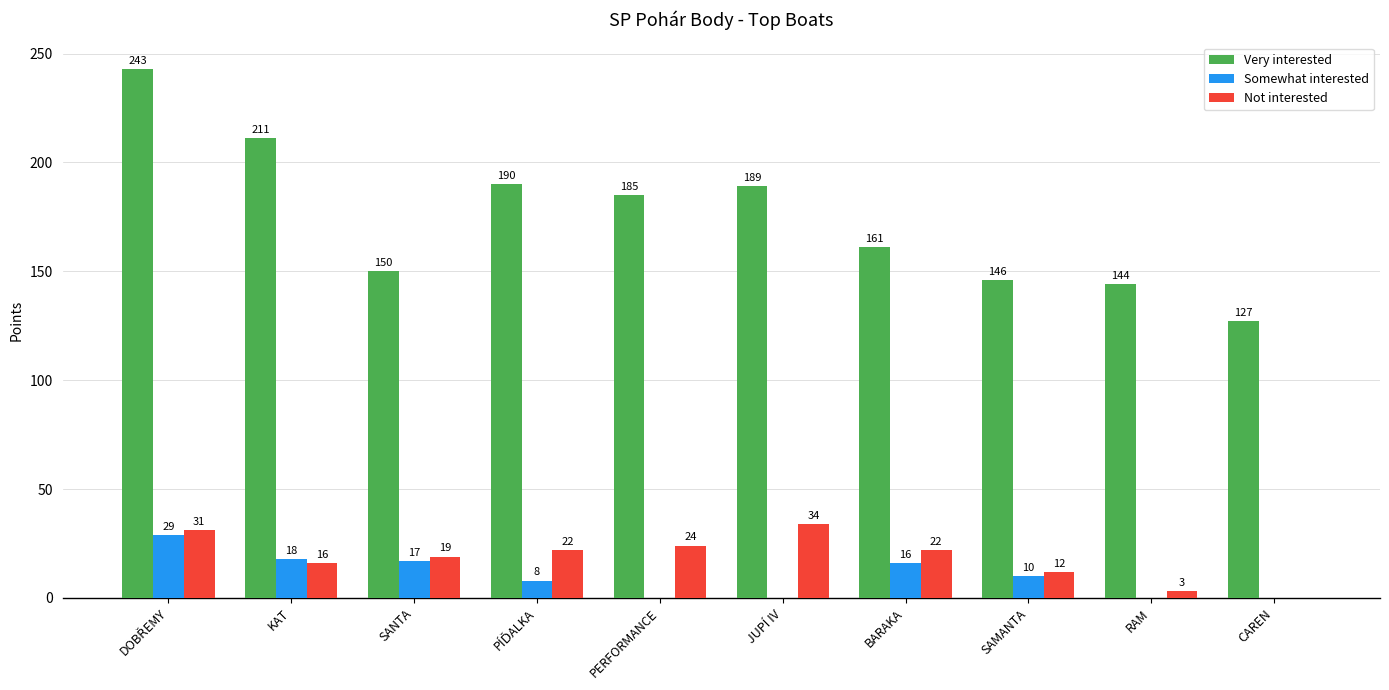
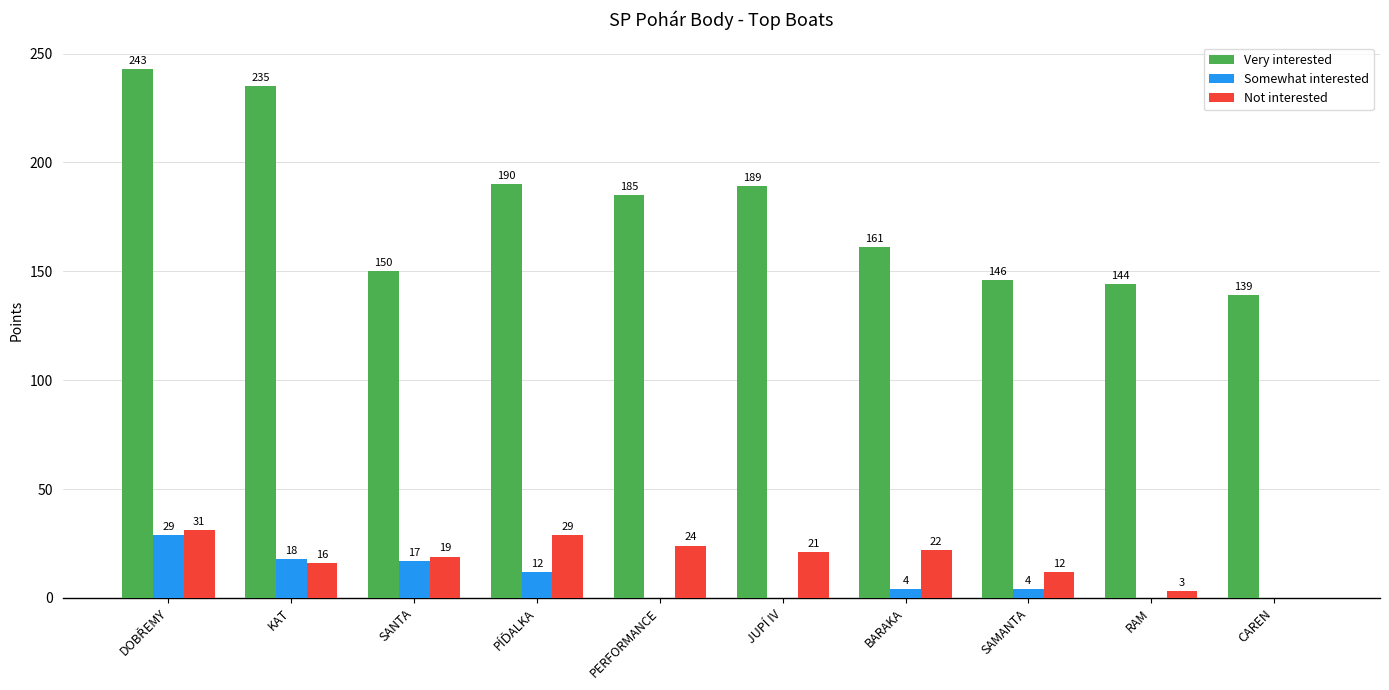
  {
    "Very interested": {
      "DOBŘEMY": 243,
-     "KAT": 211,
+     "KAT": 235,
      "SANTA": 150,
      "PÍĎALKA": 190,
      "PERFORMANCE": 185,
      "JUPÍ IV": 189,
      "BARAKA": 161,
      "SAMANTA": 146,
      "RAM": 144,
-     "CAREN": 127
+     "CAREN": 139
    },
    "Somewhat interested": {
      "DOBŘEMY": 29,
      "KAT": 18,
      "SANTA": 17,
-     "PÍĎALKA": 8,
-     "BARAKA": 16,
-     "SAMANTA": 10
+     "PÍĎALKA": 12,
+     "BARAKA": 4,
+     "SAMANTA": 4
    },
    "Not interested": {
      "DOBŘEMY": 31,
      "KAT": 16,
      "SANTA": 19,
-     "PÍĎALKA": 22,
+     "PÍĎALKA": 29,
      "PERFORMANCE": 24,
-     "JUPÍ IV": 34,
+     "JUPÍ IV": 21,
      "BARAKA": 22,
      "SAMANTA": 12,
      "RAM": 3
    }
  }
